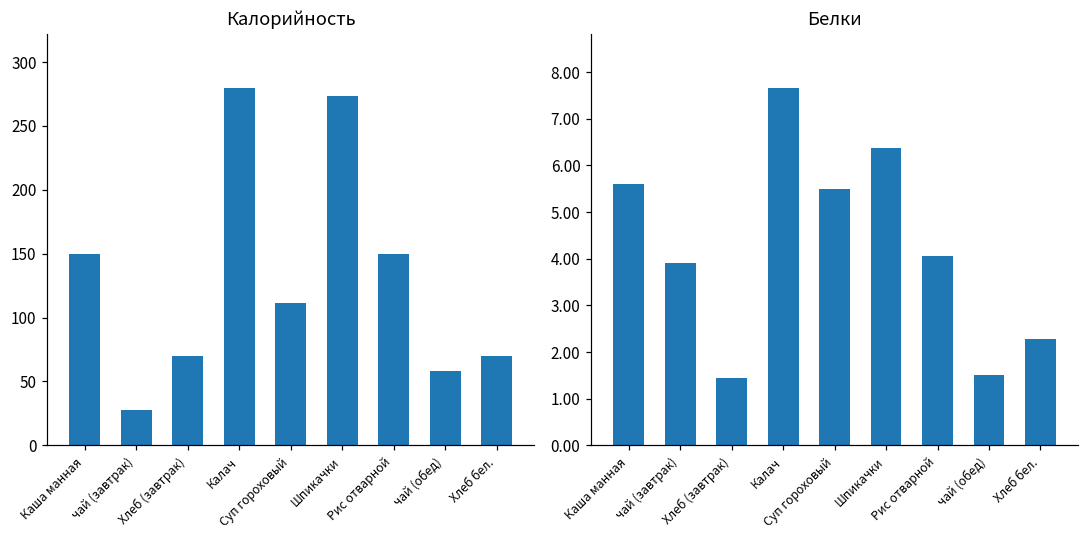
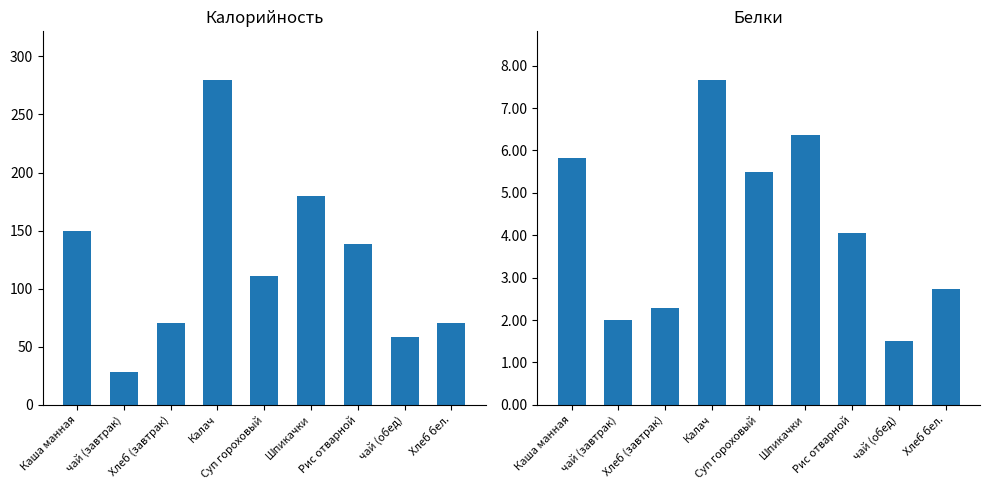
  {
    "Калорийность": {
      "Каша манная": 150,
      "чай (завтрак)": 28,
      "Хлеб (завтрак)": 70,
      "Калач": 280,
      "Суп гороховый": 111,
-     "Шпикачки": 273,
-     "Рис отварной": 150,
+     "Шпикачки": 180,
+     "Рис отварной": 139,
      "чай (обед)": 58,
      "Хлеб бел.": 70
    },
    "Белки": {
-     "Каша манная": 5.6,
-     "чай (завтрак)": 3.9,
-     "Хлеб (завтрак)": 1.5,
+     "Каша манная": 5.8,
+     "чай (завтрак)": 2.0,
+     "Хлеб (завтрак)": 2.3,
      "Калач": 7.7,
      "Суп гороховый": 5.5,
      "Шпикачки": 6.4,
      "Рис отварной": 4.1,
      "чай (обед)": 1.5,
-     "Хлеб бел.": 2.3
+     "Хлеб бел.": 2.7
    }
  }
